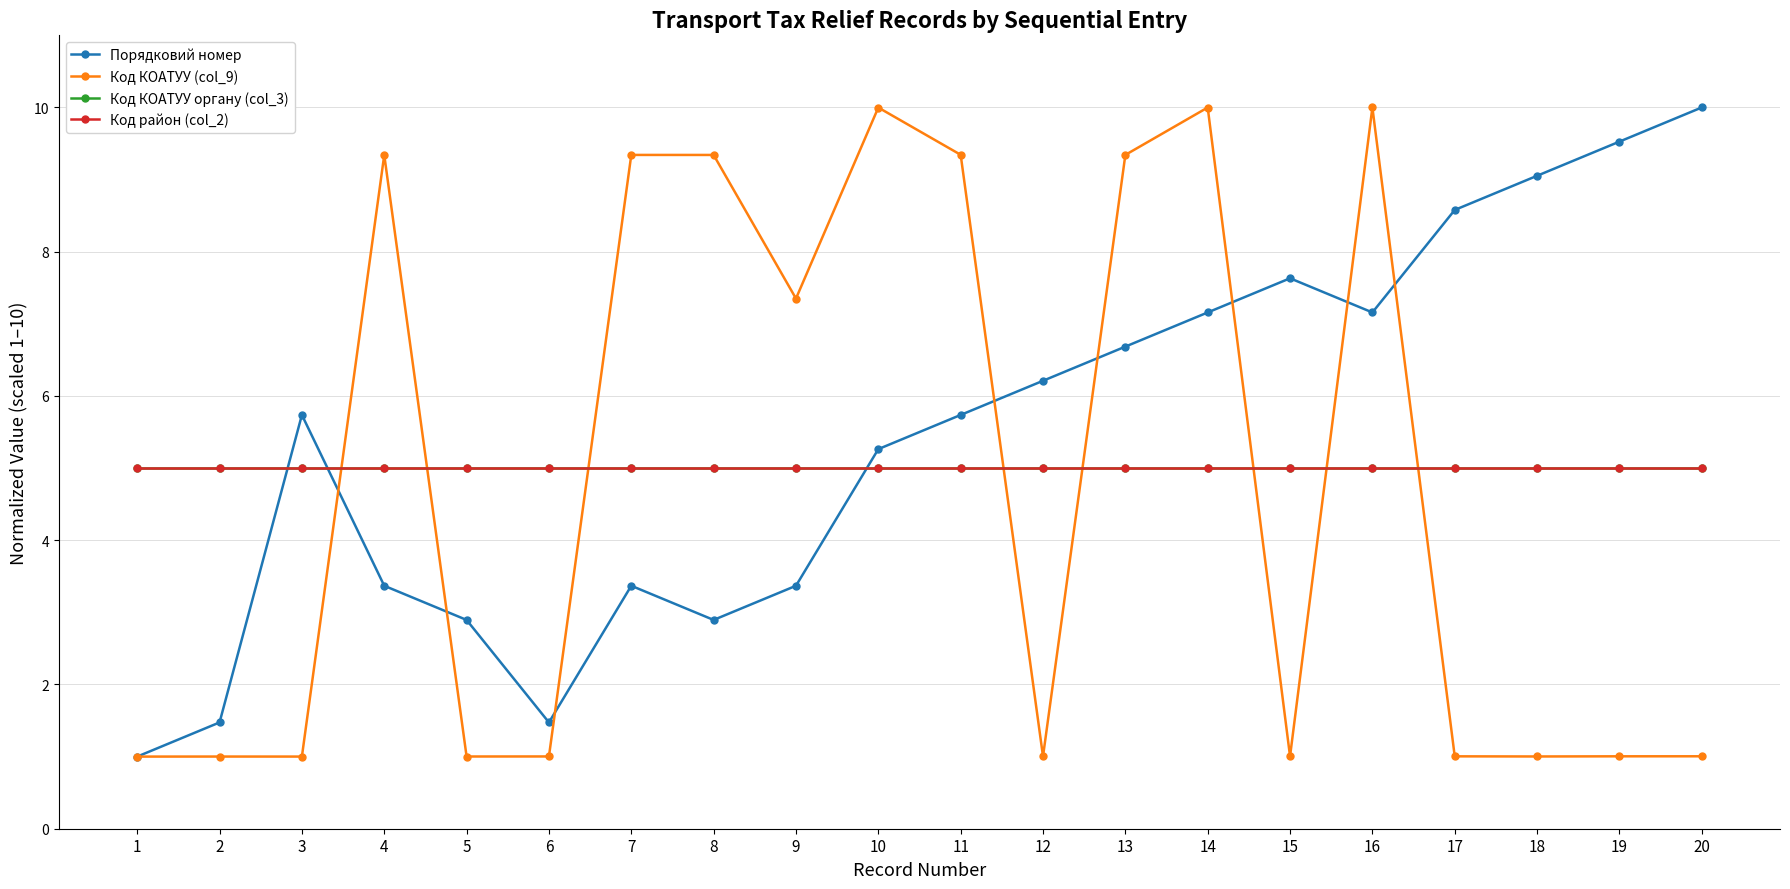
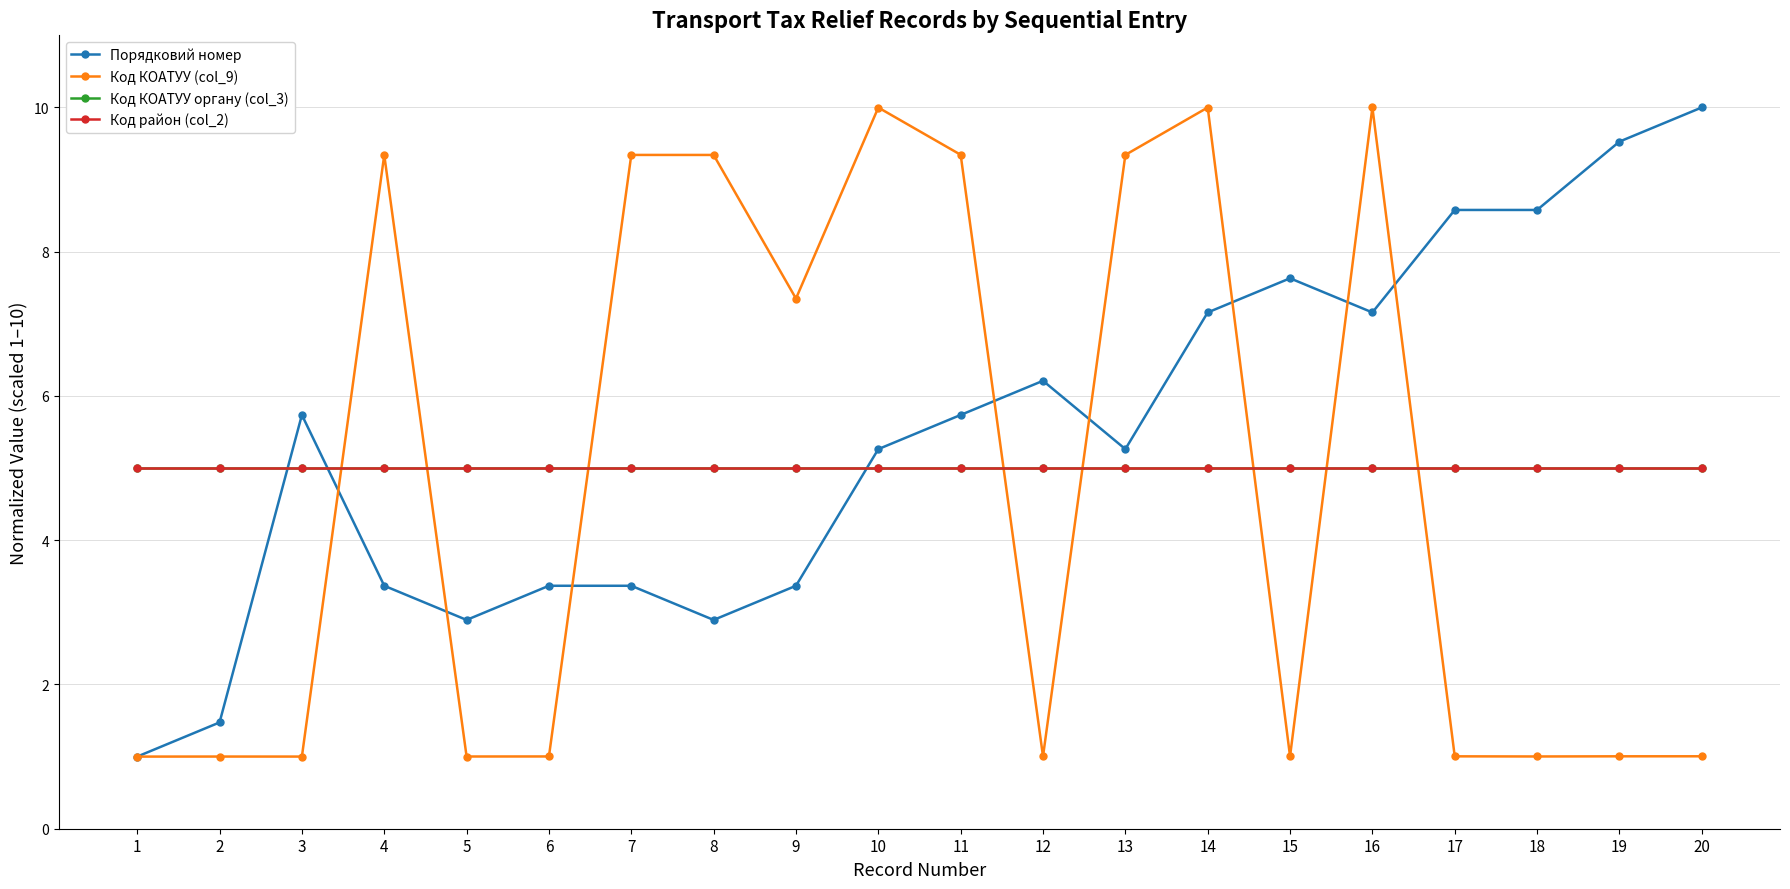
  {
    "Порядковий номер": {
      "2": 1.5,
      "3": 5.7,
      "4": 3.4,
      "5": 2.9,
-     "6": 1.5,
+     "6": 3.4,
      "7": 3.4,
      "8": 2.9,
      "9": 3.4,
      "10": 5.3,
      "11": 5.7,
      "12": 6.2,
-     "13": 6.7,
+     "13": 5.3,
      "14": 7.2,
      "15": 7.6,
      "16": 7.2,
      "17": 8.6,
-     "18": 9.1,
+     "18": 8.6,
      "19": 9.5,
      "20": 10.0
    },
    "Код КОАТУУ (col_9)": {
      "2": 1.0,
      "3": 1.0,
      "4": 9.3,
      "5": 1.0,
      "6": 1.0,
      "7": 9.3,
      "8": 9.3,
      "9": 7.4,
      "10": 10.0,
      "11": 9.3,
      "12": 1.0,
      "13": 9.3,
      "14": 10.0,
      "15": 1.0,
      "16": 10.0,
      "17": 1.0,
      "18": 1.0,
      "19": 1.0,
      "20": 1.0
    },
    "Код район (col_2)": {
      "1": 5.0,
      "2": 5.0,
      "3": 5.0,
      "4": 5.0,
      "5": 5.0,
      "6": 5.0,
      "7": 5.0,
      "8": 5.0,
      "9": 5.0,
      "10": 5.0,
      "11": 5.0,
      "12": 5.0,
      "13": 5.0,
      "14": 5.0,
      "15": 5.0,
      "16": 5.0,
      "17": 5.0,
      "18": 5.0,
      "19": 5.0,
      "20": 5.0
    }
  }
